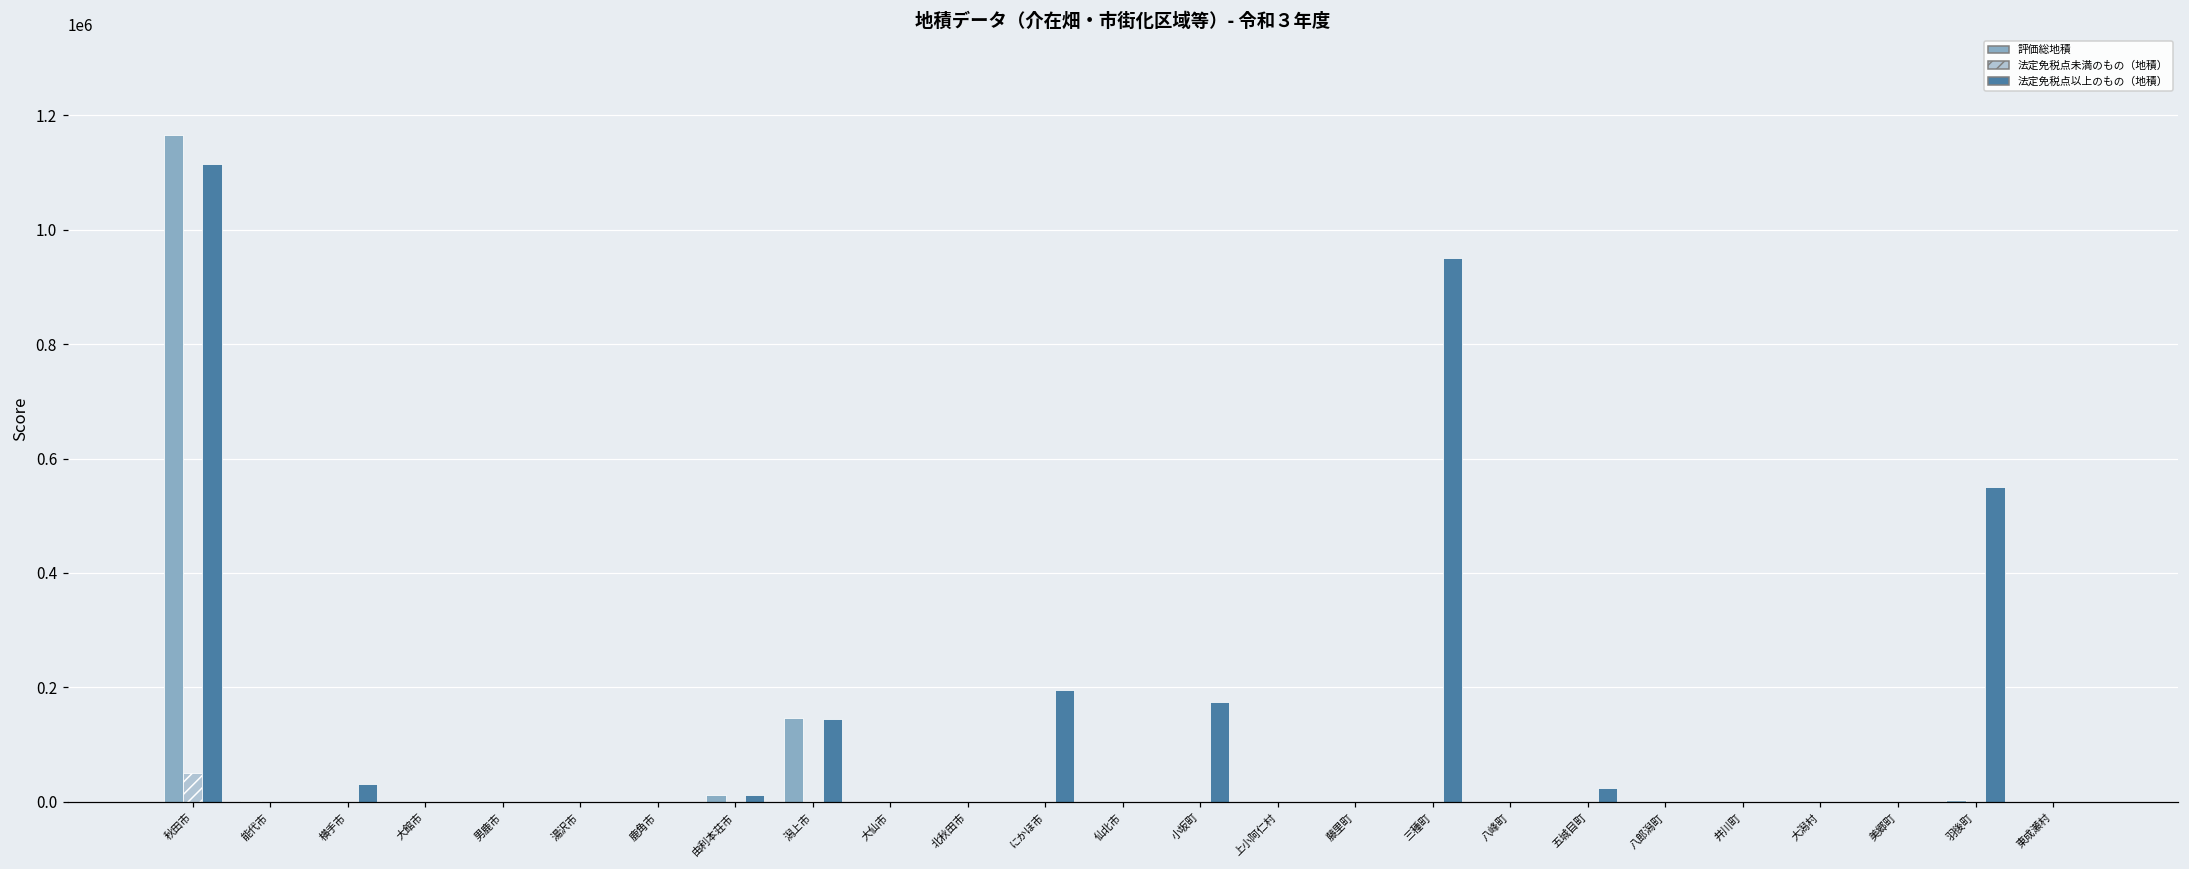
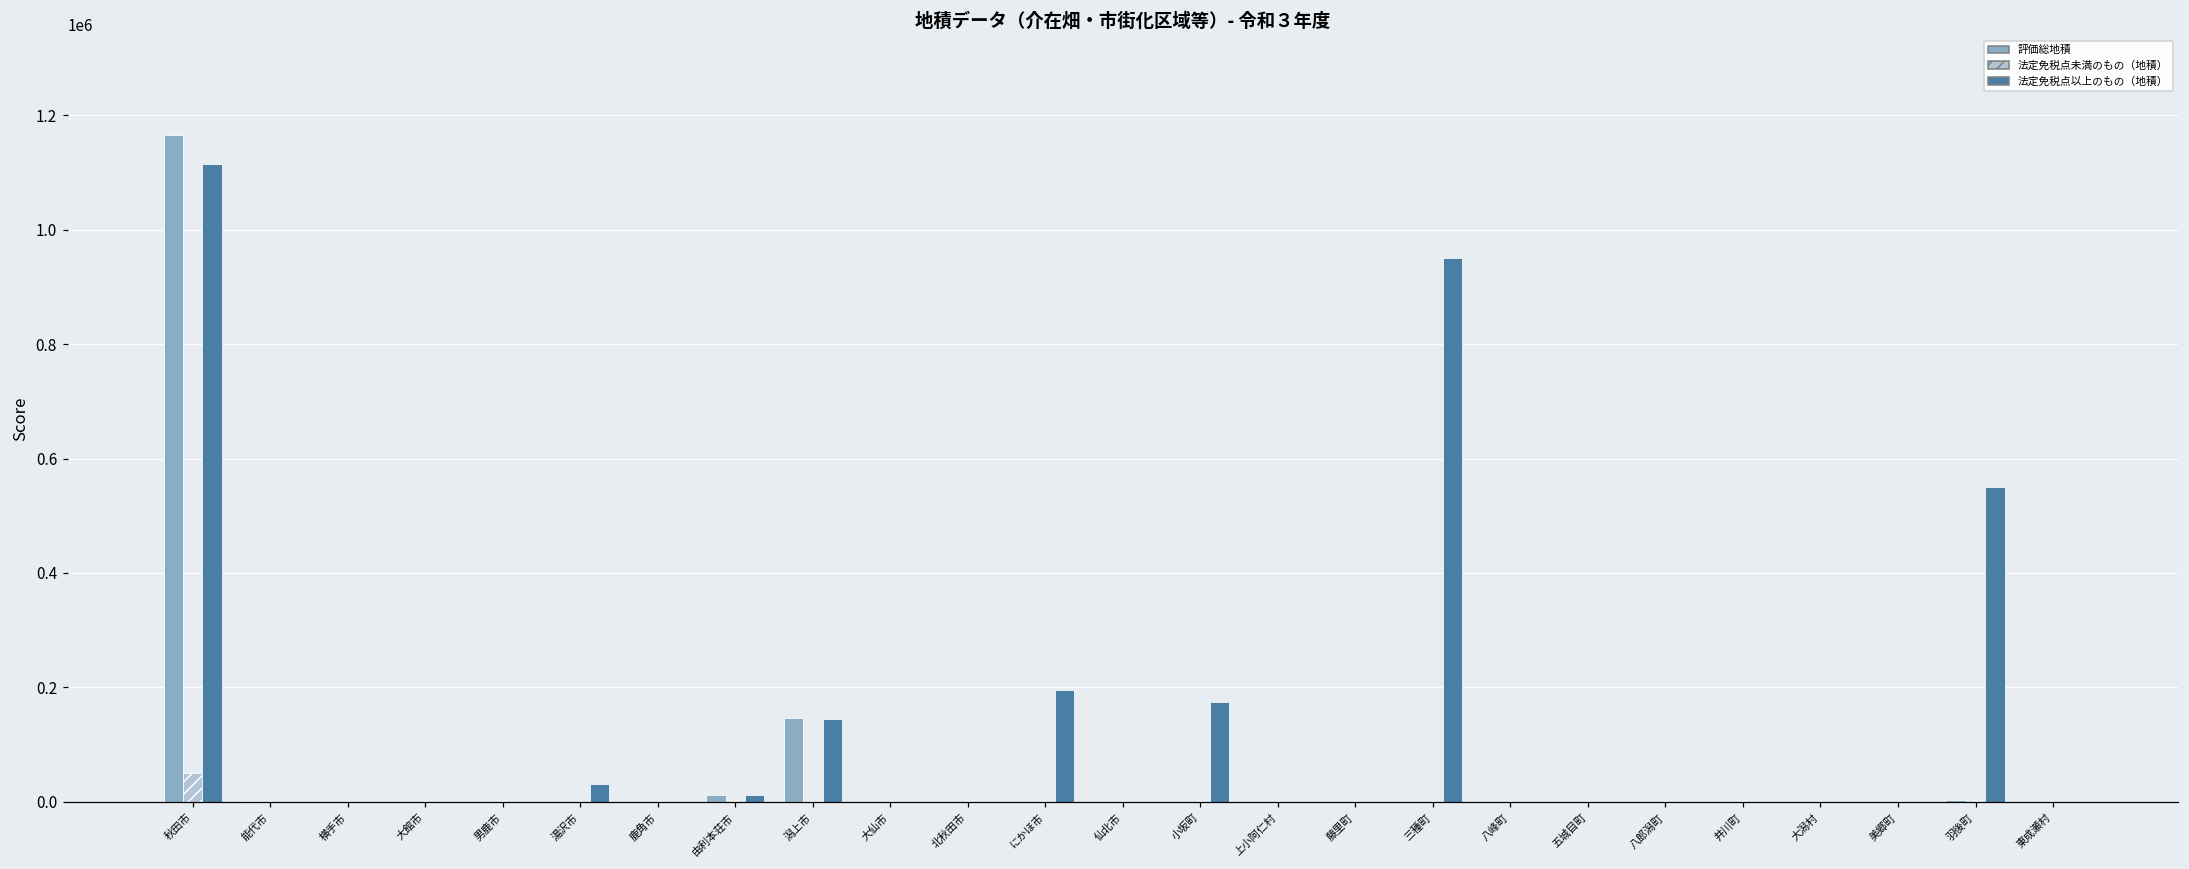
  {
    "法定免税点以上のもの（地積）": {
      "秋田市": 1120000,
-     "横手市": 30000,
+     "横手市": 0,
      "大館市": 0,
      "男鹿市": 0,
-     "湯沢市": 0,
+     "湯沢市": 30000,
      "鹿角市": 0,
      "由利本荘市": 10000,
      "潟上市": 140000,
      "大仙市": 0,
      "北秋田市": 0,
      "にかほ市": 200000,
      "仙北市": 0,
      "小坂町": 170000,
      "上小阿仁村": 0,
      "藤里町": 0,
      "三種町": 950000,
      "八峰町": 0,
-     "五城目町": 20000,
+     "五城目町": 0,
      "八郎潟町": 0,
      "井川町": 0,
      "大潟村": 0,
      "美郷町": 0,
      "羽後町": 550000,
      "東成瀬村": 0
    }
  }
